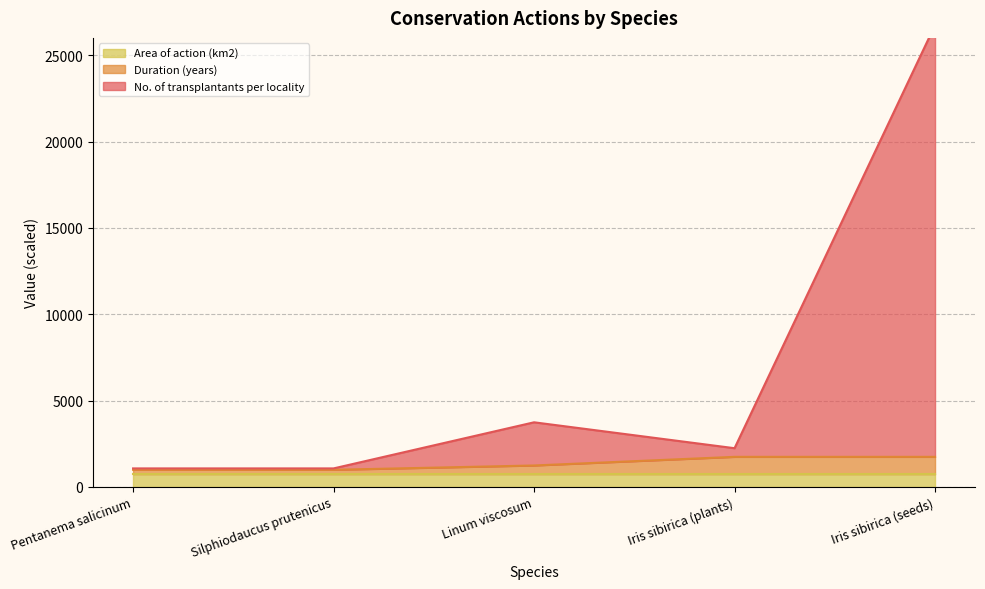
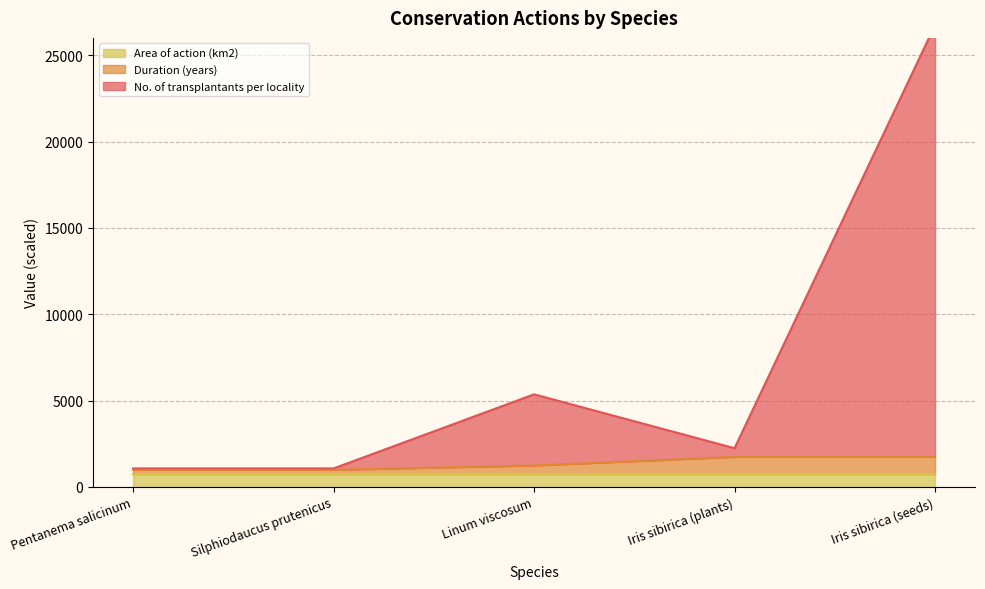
  {
    "Area of action (km2)": {
      "Pentanema salicinum": 700,
      "Silphiodaucus prutenicus": 700,
      "Linum viscosum": 700,
      "Iris sibirica (plants)": 700,
      "Iris sibirica (seeds)": 700
    },
    "Duration (years)": {
      "Linum viscosum": 500,
      "Iris sibirica (plants)": 1000,
      "Iris sibirica (seeds)": 1000
    },
    "No. of transplantants per locality": {
-     "Linum viscosum": 2500,
+     "Linum viscosum": 4100,
      "Iris sibirica (plants)": 500
    }
  }
